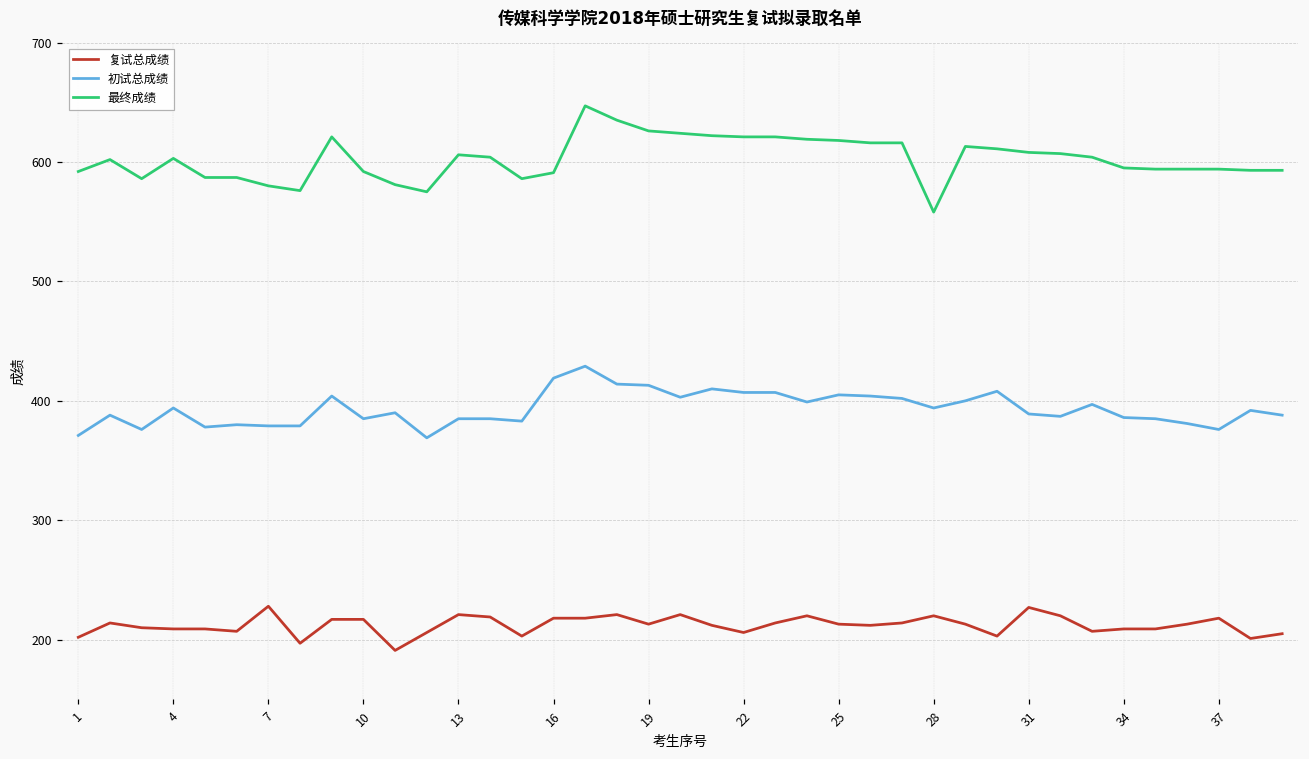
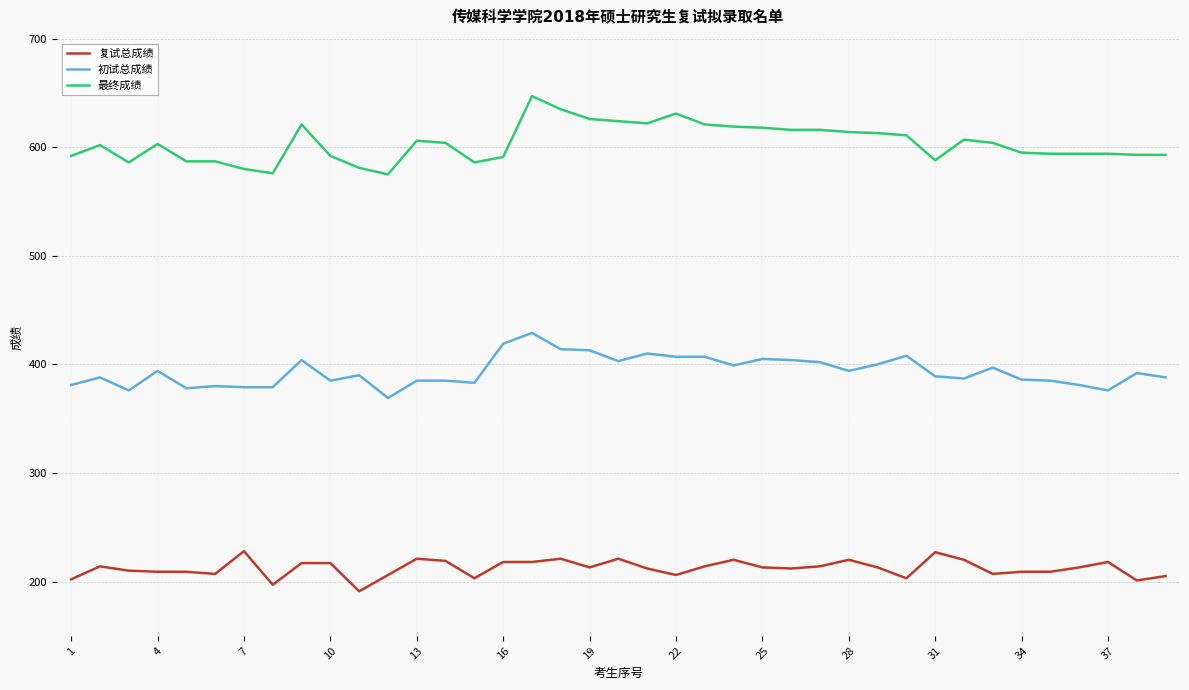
  {
    "复试总成绩": {
      "1": 202,
      "4": 209,
      "7": 228,
      "10": 217,
      "13": 221,
      "16": 218,
      "19": 213,
      "22": 206,
      "25": 213,
      "28": 220,
      "31": 227,
      "34": 209,
      "37": 218
    },
    "初试总成绩": {
-     "1": 371,
+     "1": 381,
      "4": 394,
      "7": 379,
      "10": 385,
      "13": 385,
      "16": 419,
      "19": 413,
      "22": 407,
      "25": 405,
      "28": 394,
      "31": 389,
      "34": 386,
      "37": 376
    },
    "最终成绩": {
      "1": 592,
      "4": 603,
      "7": 580,
      "10": 592,
      "13": 606,
      "16": 591,
      "19": 626,
-     "22": 621,
+     "22": 631,
      "25": 618,
-     "28": 558,
-     "31": 608,
+     "28": 614,
+     "31": 588,
      "34": 595,
      "37": 594
    }
  }
